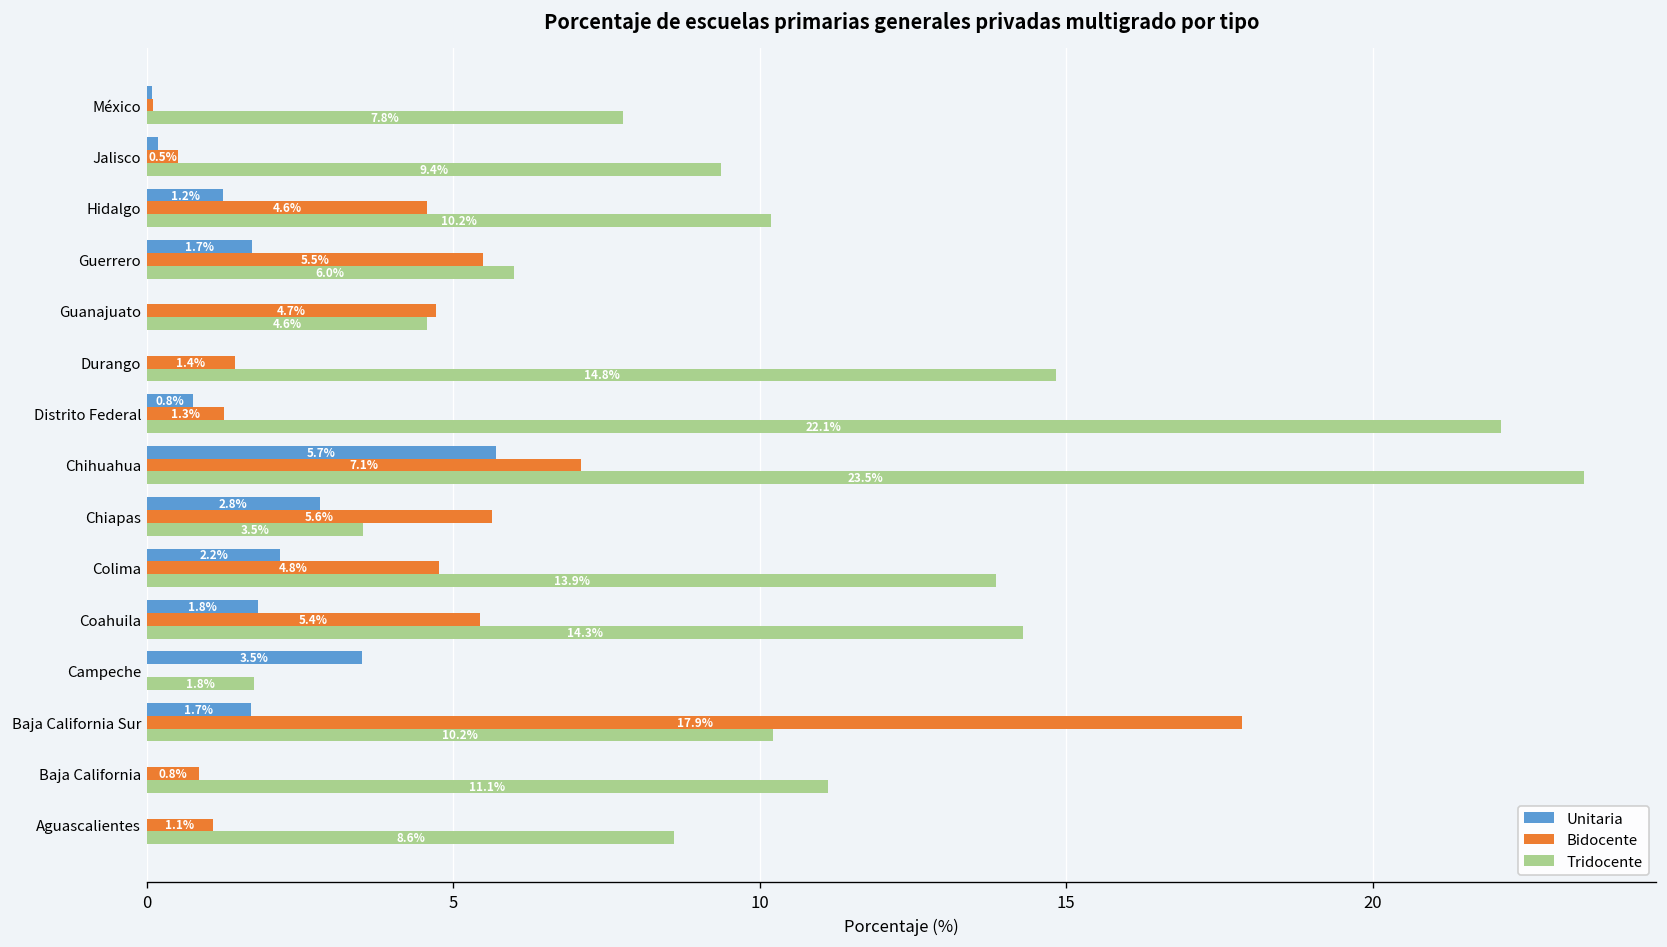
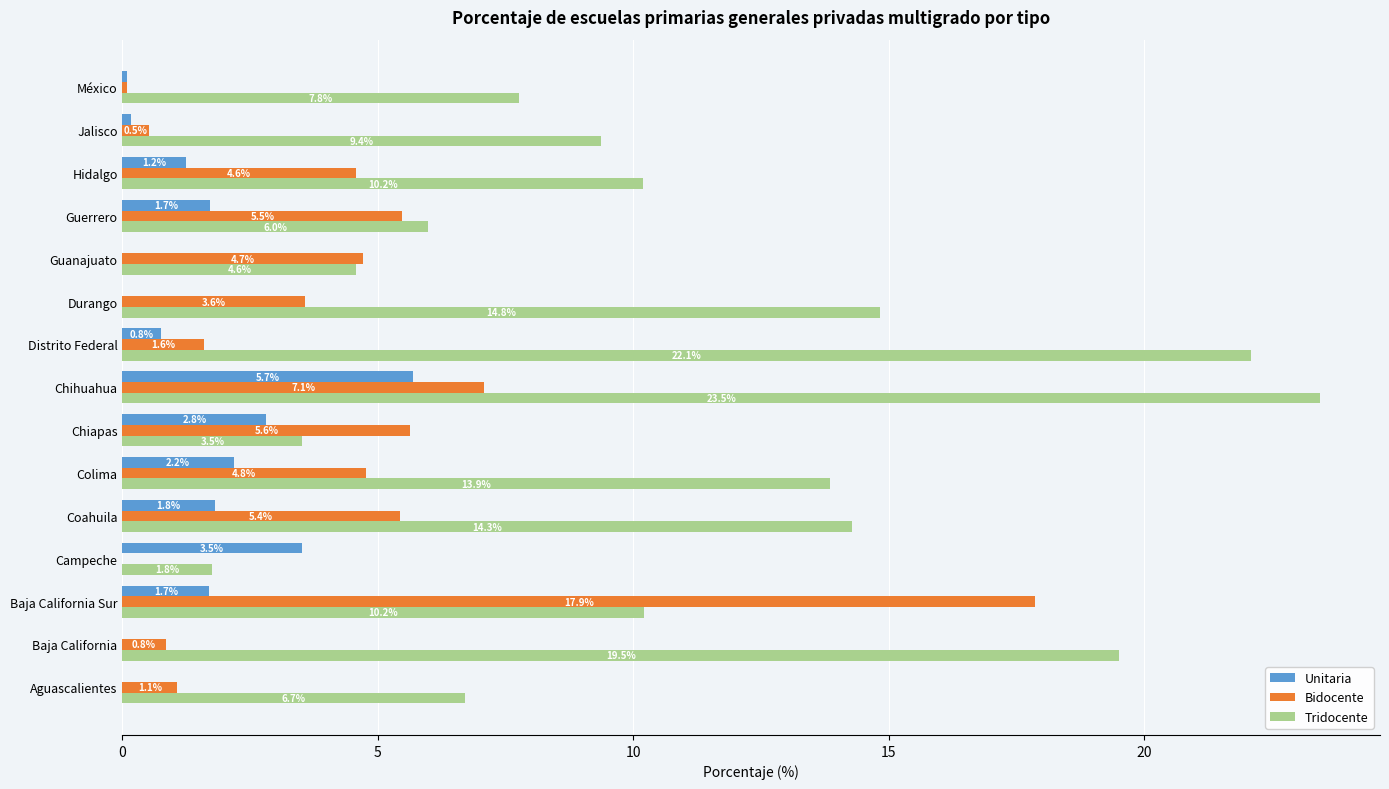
  {
    "Unitaria": {
      "Hidalgo": "1.2%",
      "Guerrero": "1.7%",
      "Distrito Federal": "0.8%",
      "Chihuahua": "5.7%",
      "Chiapas": "2.8%",
      "Colima": "2.2%",
      "Coahuila": "1.8%",
      "Campeche": "3.5%",
      "Baja California Sur": "1.7%"
    },
    "Bidocente": {
      "Jalisco": "0.5%",
      "Hidalgo": "4.6%",
      "Guerrero": "5.5%",
      "Guanajuato": "4.7%",
-     "Durango": "1.4%",
-     "Distrito Federal": "1.3%",
+     "Durango": "3.6%",
+     "Distrito Federal": "1.6%",
      "Chihuahua": "7.1%",
      "Chiapas": "5.6%",
      "Colima": "4.8%",
      "Coahuila": "5.4%",
      "Baja California Sur": "17.9%",
      "Baja California": "0.8%",
      "Aguascalientes": "1.1%"
    },
    "Tridocente": {
      "México": "7.8%",
      "Jalisco": "9.4%",
      "Hidalgo": "10.2%",
      "Guerrero": "6.0%",
      "Guanajuato": "4.6%",
      "Durango": "14.8%",
      "Distrito Federal": "22.1%",
      "Chihuahua": "23.5%",
      "Chiapas": "3.5%",
      "Colima": "13.9%",
      "Coahuila": "14.3%",
      "Campeche": "1.8%",
      "Baja California Sur": "10.2%",
-     "Baja California": "11.1%",
-     "Aguascalientes": "8.6%"
+     "Baja California": "19.5%",
+     "Aguascalientes": "6.7%"
    }
  }
